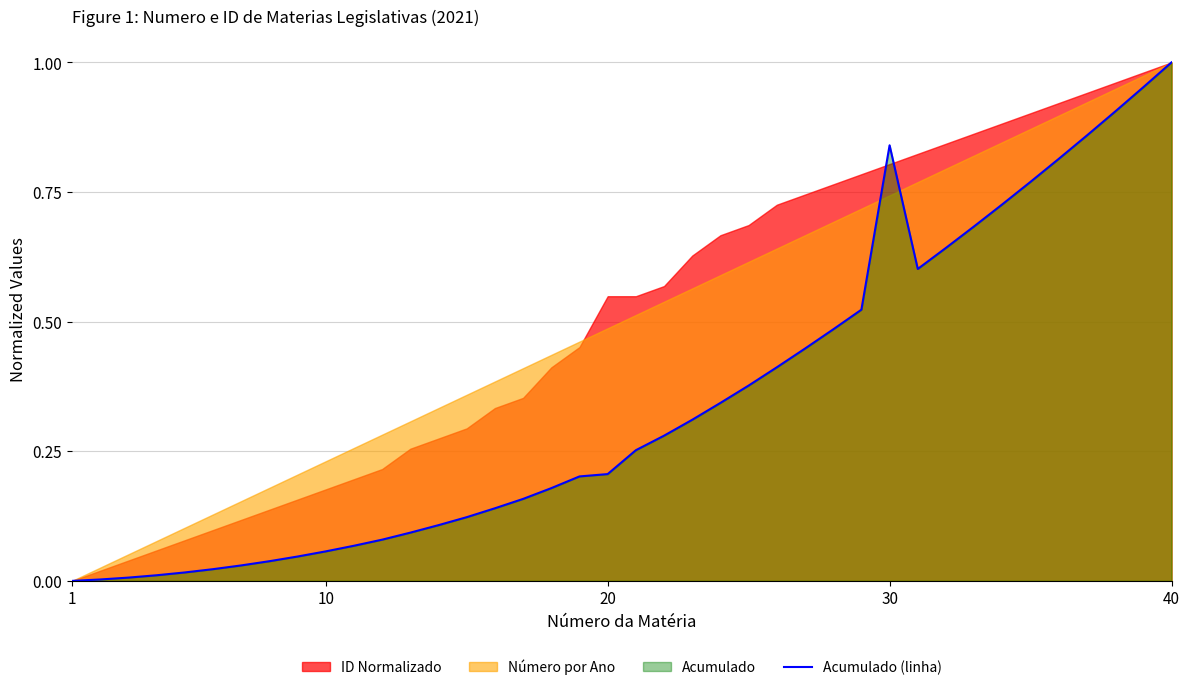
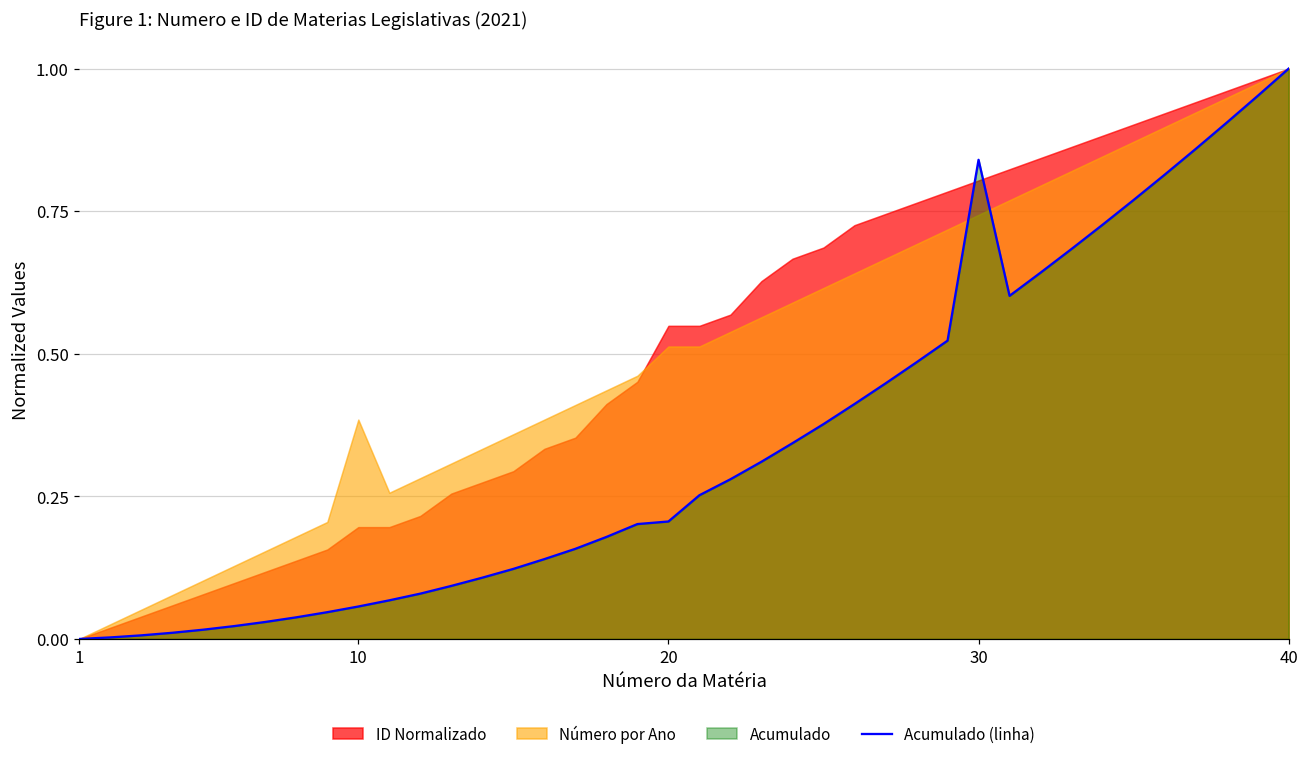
  {
    "ID Normalizado": {
-     "10": 0.18,
+     "10": 0.20,
      "20": 0.55,
      "30": 0.80
    },
    "Número por Ano": {
-     "10": 0.23,
-     "20": 0.49,
+     "10": 0.38,
+     "20": 0.51,
      "30": 0.74
    },
    "Acumulado": {
      "10": 0.06,
      "20": 0.21,
      "30": 0.84
    }
  }
